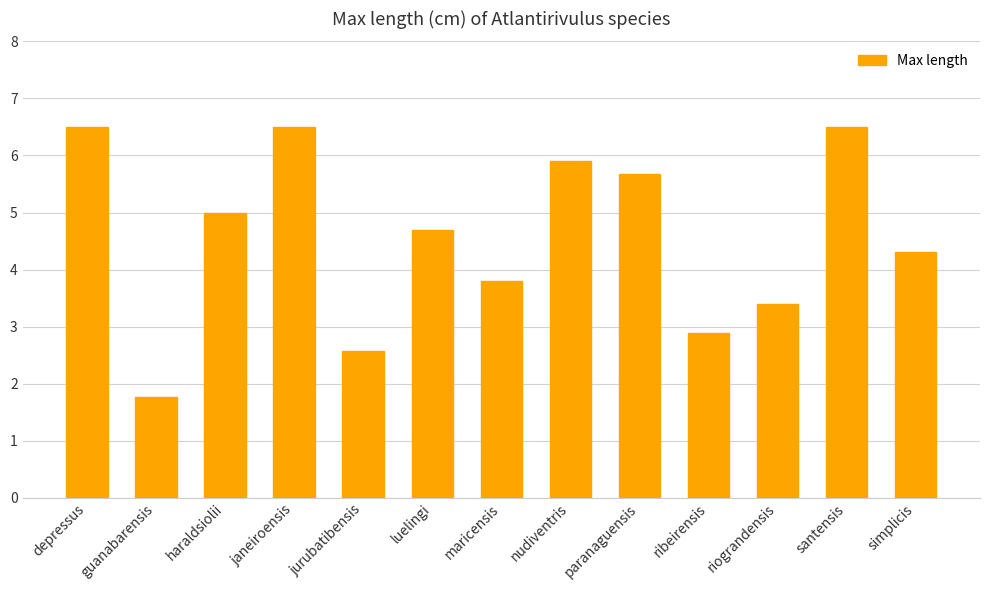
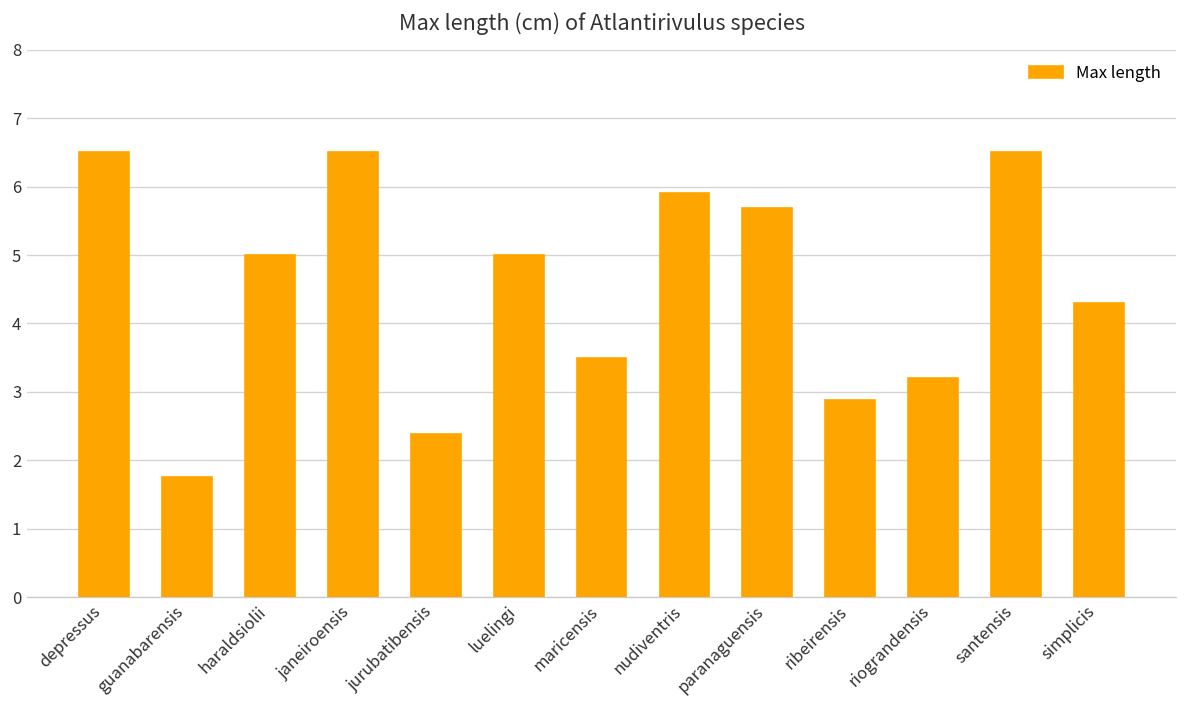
  {
    "depressus": 6.5,
    "guanabarensis": 1.8,
    "haraldsiolii": 5.0,
    "janeiroensis": 6.5,
-   "jurubatibensis": 2.6,
-   "luelingi": 4.7,
-   "maricensis": 3.8,
+   "jurubatibensis": 2.4,
+   "luelingi": 5.0,
+   "maricensis": 3.5,
    "nudiventris": 5.9,
    "paranaguensis": 5.7,
    "ribeirensis": 2.9,
-   "riograndensis": 3.4,
+   "riograndensis": 3.2,
    "santensis": 6.5,
    "simplicis": 4.3
  }
